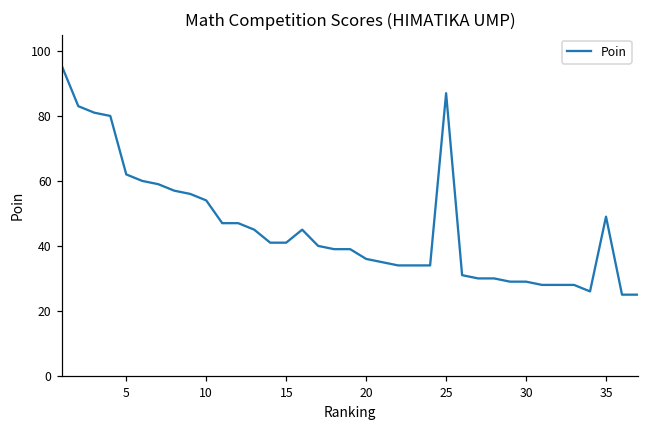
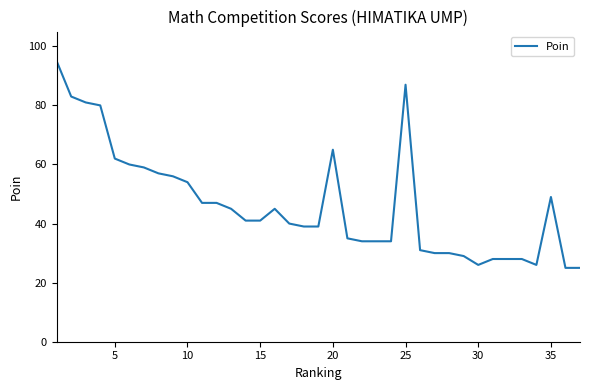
  {
    "5": 62,
    "10": 54,
    "15": 41,
-   "20": 36,
+   "20": 65,
    "25": 87,
-   "30": 29,
+   "30": 26,
    "35": 49
  }
